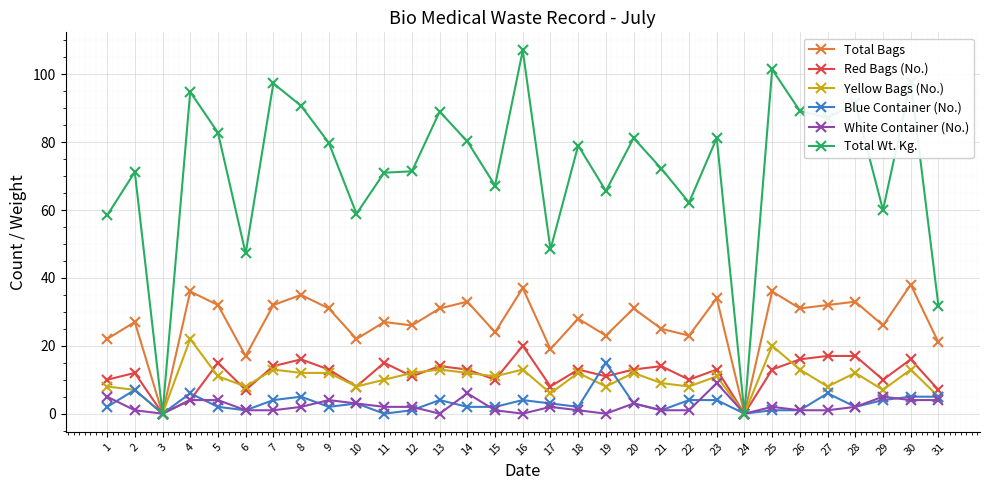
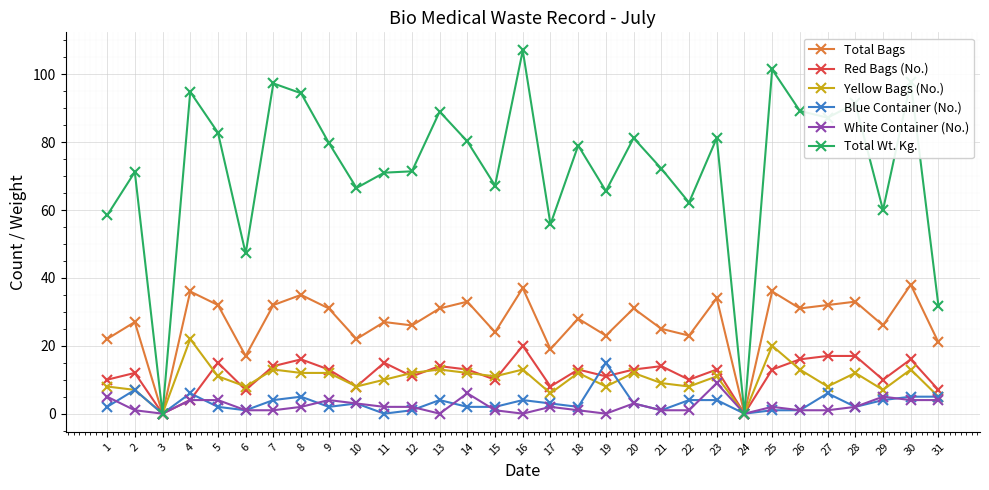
  {
    "Yellow Bags (No.)": {
      "1": 8,
      "4": 22,
      "5": 11,
      "6": 8,
      "7": 13,
      "8": 12,
      "9": 12,
      "11": 10,
      "12": 12,
      "13": 13,
      "14": 12,
      "15": 11,
      "16": 13,
      "17": 6,
      "18": 12,
      "19": 8,
      "20": 12,
      "21": 9,
      "22": 8,
      "23": 11,
      "25": 20,
      "26": 13,
      "27": 8,
      "28": 12,
      "29": 7,
      "30": 13
    },
    "Blue Container (No.)": {
      "1": 2,
      "4": 6,
      "5": 2,
      "7": 4,
      "8": 5,
      "9": 2,
      "11": 0,
      "12": 1,
      "13": 4,
      "14": 2,
      "15": 2,
      "16": 4,
      "17": 3,
      "18": 2,
      "19": 15,
      "22": 4,
      "23": 4,
      "25": 1,
      "27": 6,
      "29": 4,
      "30": 5
    },
    "White Container (No.)": {
      "1": 5,
      "2": 1,
      "5": 4,
      "7": 1,
      "8": 2,
      "9": 4,
      "11": 2,
      "12": 2,
      "13": 0,
      "14": 6,
      "15": 1,
      "16": 0,
      "17": 2,
      "18": 1,
      "19": 0,
      "22": 1,
      "23": 9,
      "25": 2,
      "27": 1,
      "29": 5,
      "30": 4,
      "31": 4
    },
    "Total Wt. Kg.": {
      "1": 58,
      "2": 71,
      "4": 95,
      "5": 83,
      "6": 47,
      "7": 97,
-     "8": 91,
+     "8": 94,
      "9": 80,
-     "10": 59,
+     "10": 67,
      "11": 71,
      "12": 71,
      "13": 89,
      "14": 80,
      "15": 67,
      "16": 107,
-     "17": 48,
+     "17": 56,
      "18": 79,
      "19": 66,
      "20": 81,
      "21": 72,
      "22": 62,
      "23": 81,
      "25": 101,
      "26": 89,
      "29": 60,
      "31": 32
    }
  }
